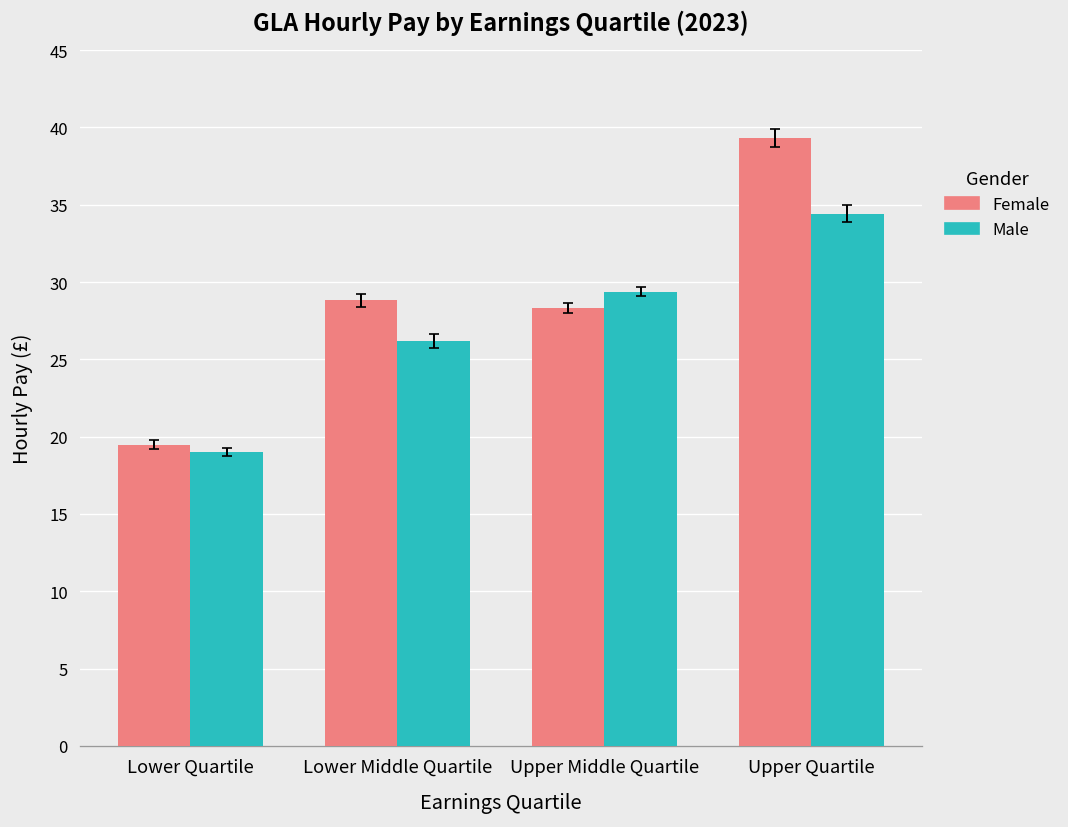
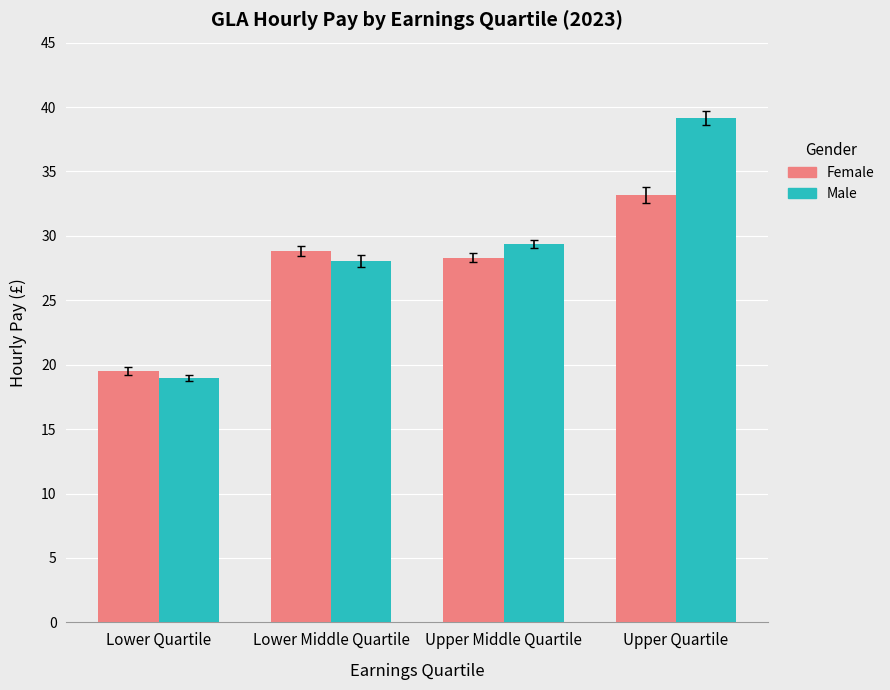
  {
    "Female": {
      "Lower Quartile": 19.5,
      "Lower Middle Quartile": 28.8,
      "Upper Middle Quartile": 28.3,
-     "Upper Quartile": 39.3
+     "Upper Quartile": 33.2
    },
    "Male": {
      "Lower Quartile": 19.0,
-     "Lower Middle Quartile": 26.2,
+     "Lower Middle Quartile": 28.1,
      "Upper Middle Quartile": 29.4,
-     "Upper Quartile": 34.4
+     "Upper Quartile": 39.2
    }
  }
